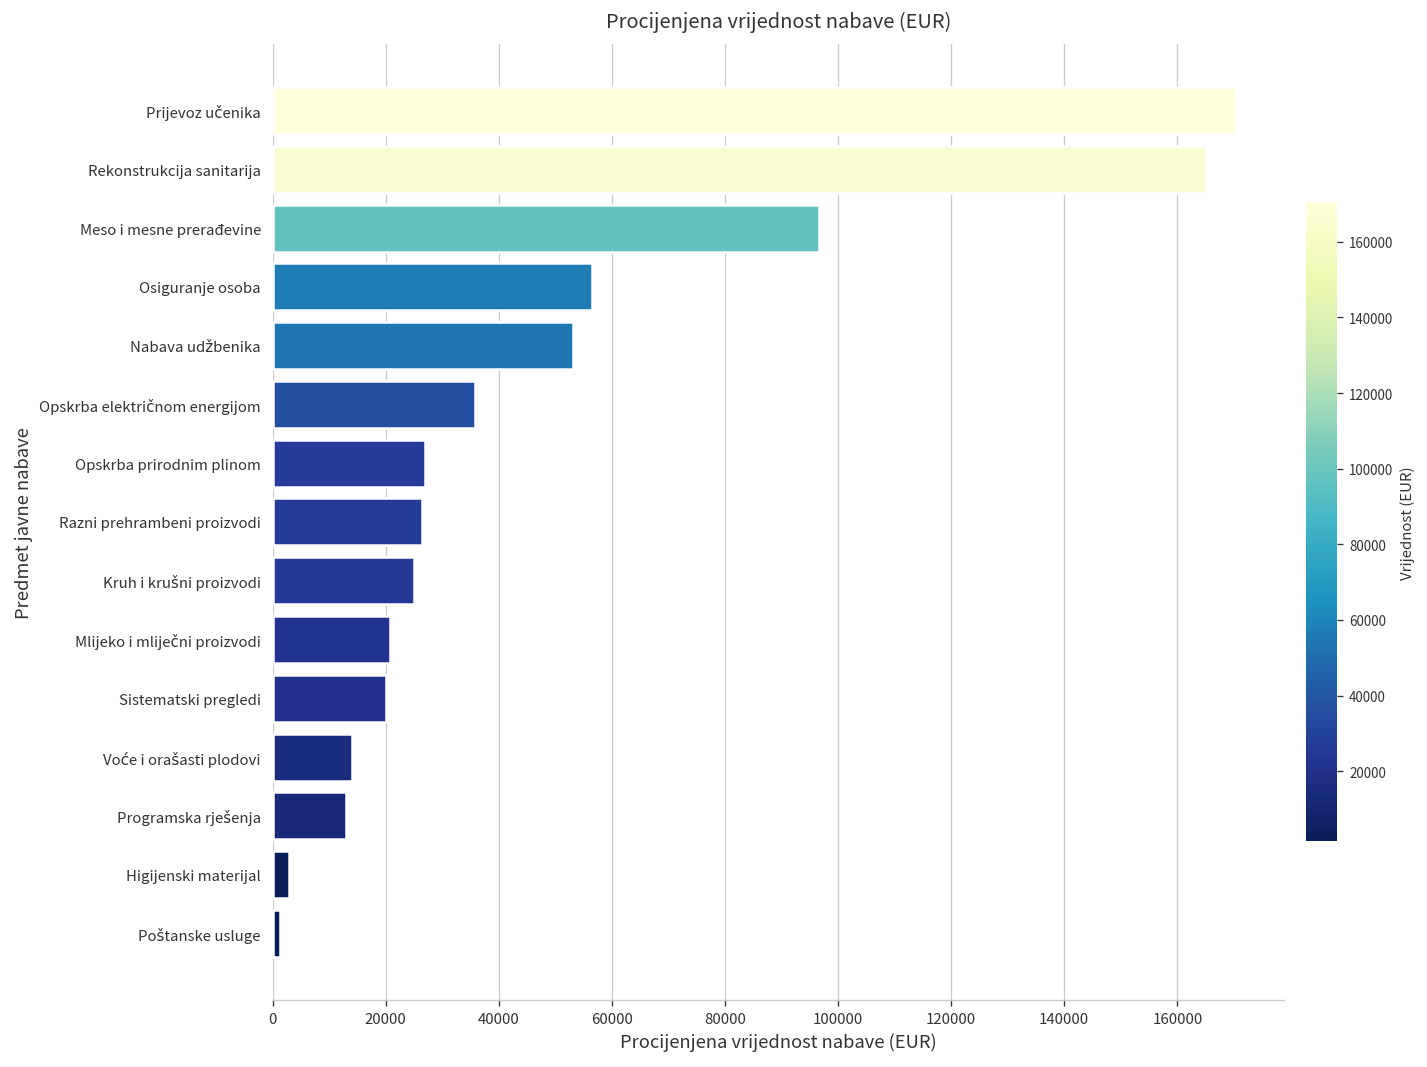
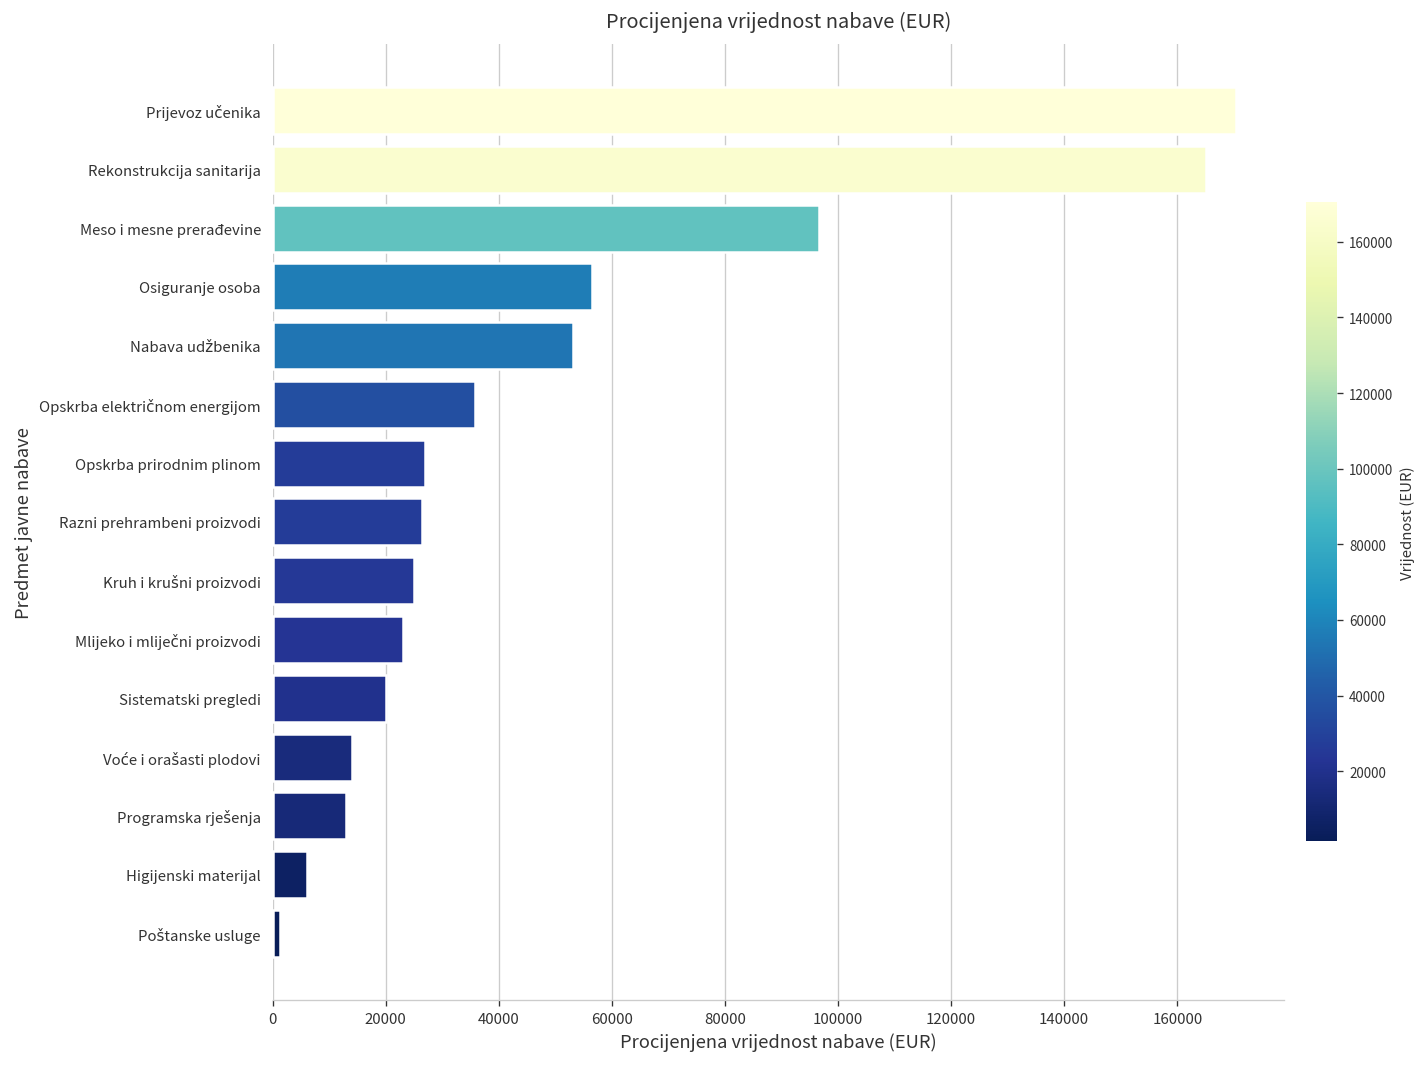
  {
    "Prijevoz učenika": 170000,
    "Rekonstrukcija sanitarija": 165000,
    "Meso i mesne prerađevine": 97000,
    "Osiguranje osoba": 56000,
    "Nabava udžbenika": 53000,
    "Opskrba električnom energijom": 36000,
    "Opskrba prirodnim plinom": 27000,
    "Razni prehrambeni proizvodi": 27000,
    "Kruh i krušni proizvodi": 25000,
-   "Mlijeko i mliječni proizvodi": 21000,
+   "Mlijeko i mliječni proizvodi": 23000,
    "Sistematski pregledi": 20000,
    "Voće i orašasti plodovi": 14000,
    "Programska rješenja": 13000,
-   "Higijenski materijal": 3000,
+   "Higijenski materijal": 6000,
    "Poštanske usluge": 1000
  }
